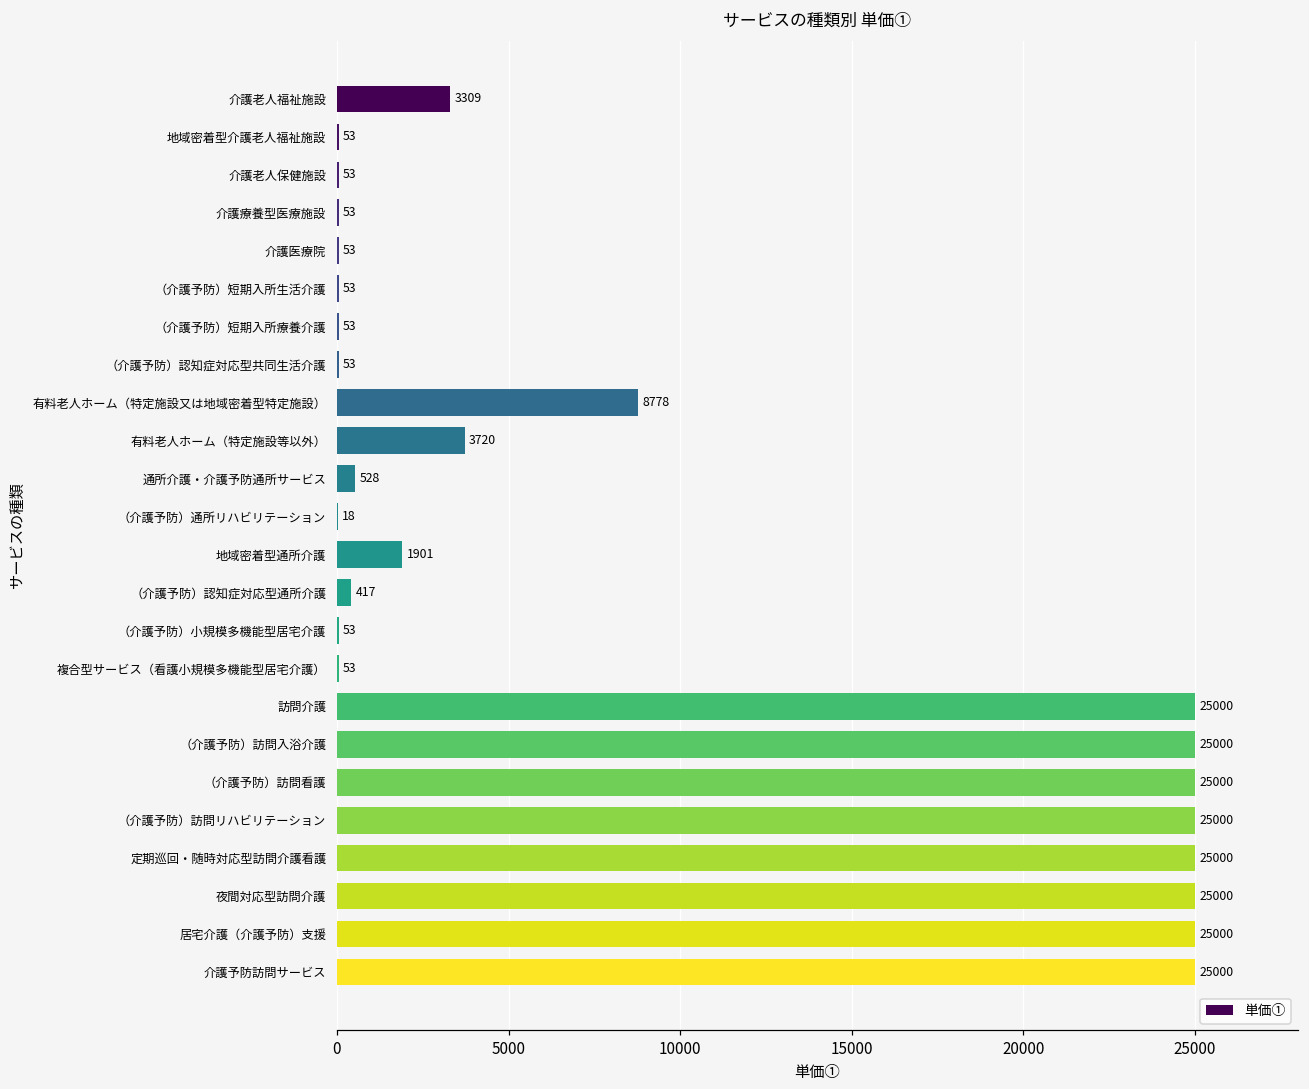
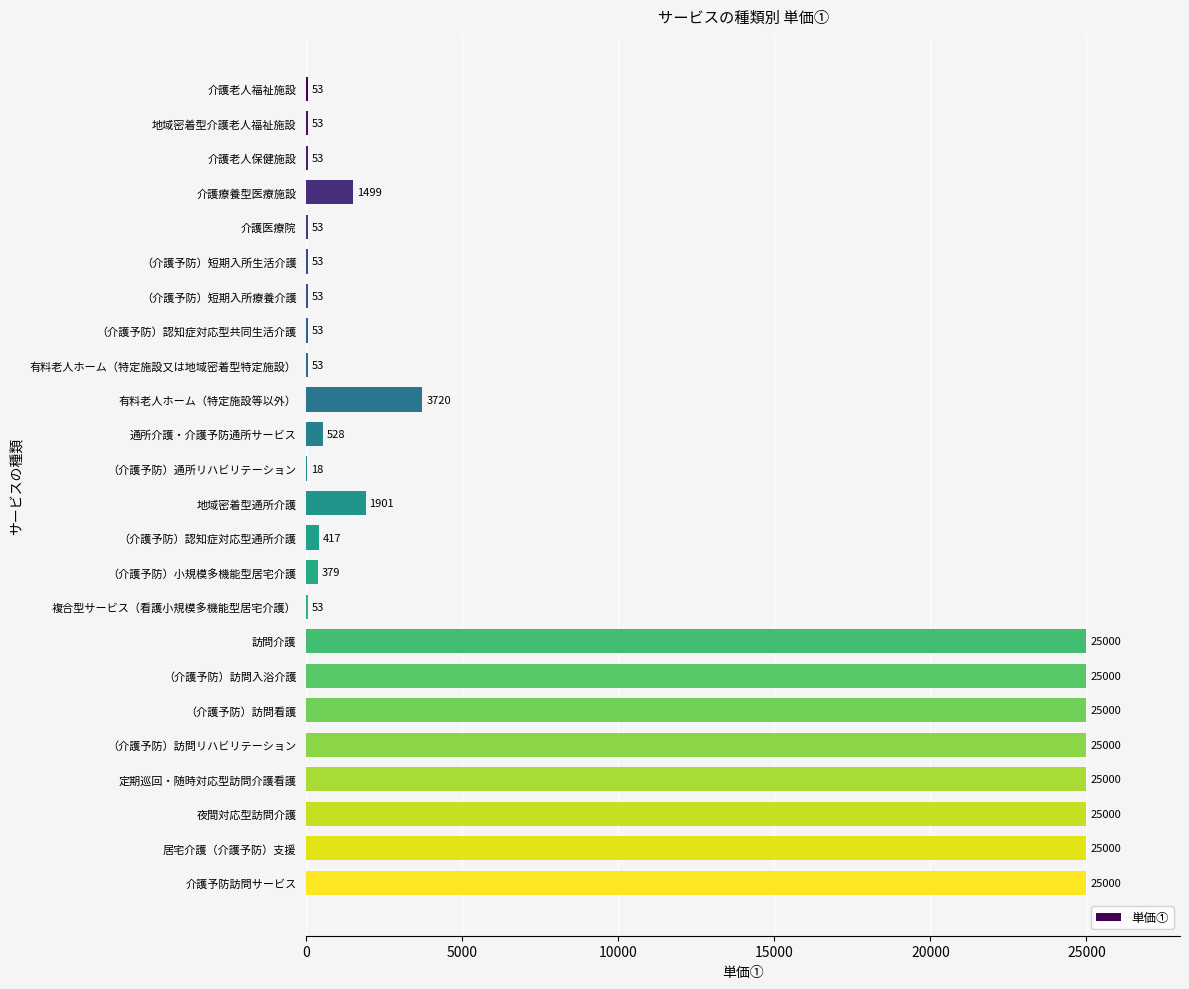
  {
-   "介護老人福祉施設": 3309,
+   "介護老人福祉施設": 53,
    "地域密着型介護老人福祉施設": 53,
    "介護老人保健施設": 53,
-   "介護療養型医療施設": 53,
+   "介護療養型医療施設": 1499,
    "介護医療院": 53,
    "（介護予防）短期入所生活介護": 53,
    "（介護予防）短期入所療養介護": 53,
    "（介護予防）認知症対応型共同生活介護": 53,
-   "有料老人ホーム（特定施設又は地域密着型特定施設）": 8778,
+   "有料老人ホーム（特定施設又は地域密着型特定施設）": 53,
    "有料老人ホーム（特定施設等以外）": 3720,
    "通所介護・介護予防通所サービス": 528,
    "（介護予防）通所リハビリテーション": 18,
    "地域密着型通所介護": 1901,
    "（介護予防）認知症対応型通所介護": 417,
-   "（介護予防）小規模多機能型居宅介護": 53,
+   "（介護予防）小規模多機能型居宅介護": 379,
    "複合型サービス（看護小規模多機能型居宅介護）": 53,
    "訪問介護": 25000,
    "（介護予防）訪問入浴介護": 25000,
    "（介護予防）訪問看護": 25000,
    "（介護予防）訪問リハビリテーション": 25000,
    "定期巡回・随時対応型訪問介護看護": 25000,
    "夜間対応型訪問介護": 25000,
    "居宅介護（介護予防）支援": 25000,
    "介護予防訪問サービス": 25000
  }
